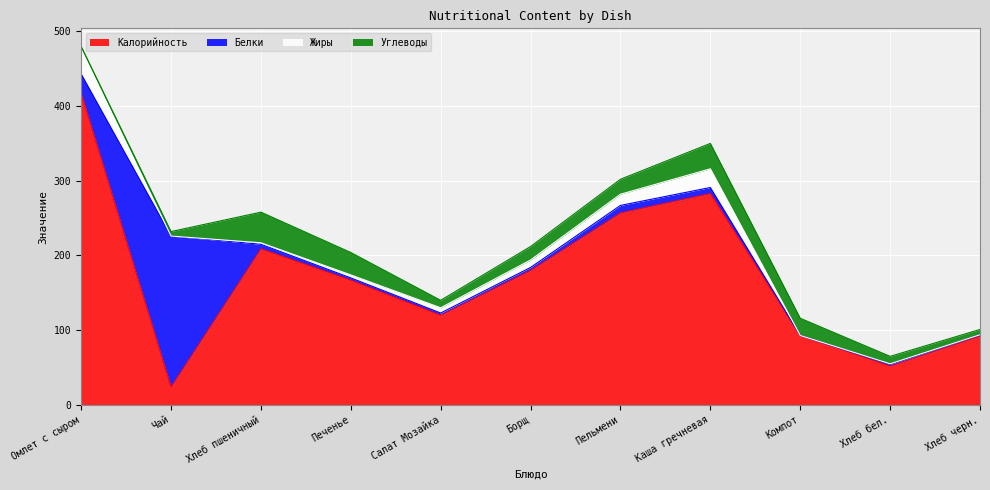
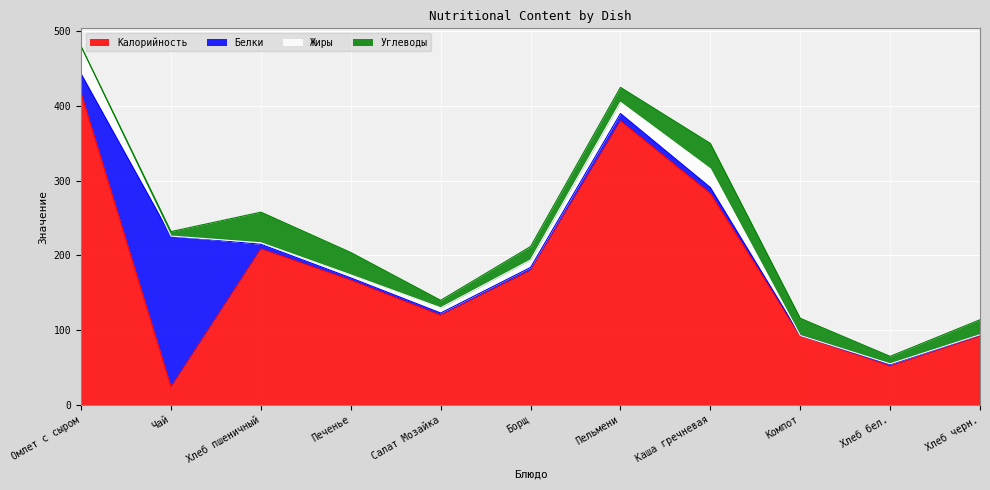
  {
    "Калорийность": {
      "Омлет с сыром": 420,
      "Чай": 20,
      "Хлеб пшеничный": 210,
      "Борщ": 180,
-     "Пельмени": 260,
+     "Пельмени": 380,
      "Каша гречневая": 280
    },
    "Белки": {
      "Омлет с сыром": 30,
      "Борщ": 0,
      "Пельмени": 10,
      "Каша гречневая": 10
    },
    "Жиры": {
      "Омлет с сыром": 30,
      "Печенье": 0,
      "Салат Мозайка": 10,
      "Борщ": 10,
      "Пельмени": 20,
      "Каша гречневая": 30
    },
    "Углеводы": {
      "Омлет с сыром": 0,
      "Чай": 10,
      "Хлеб пшеничный": 40,
      "Печенье": 30,
      "Салат Мозайка": 10,
      "Борщ": 20,
      "Пельмени": 20,
      "Каша гречневая": 30,
      "Компот": 20,
      "Хлеб бел.": 10,
-     "Хлеб черн.": 10
+     "Хлеб черн.": 20
    }
  }
